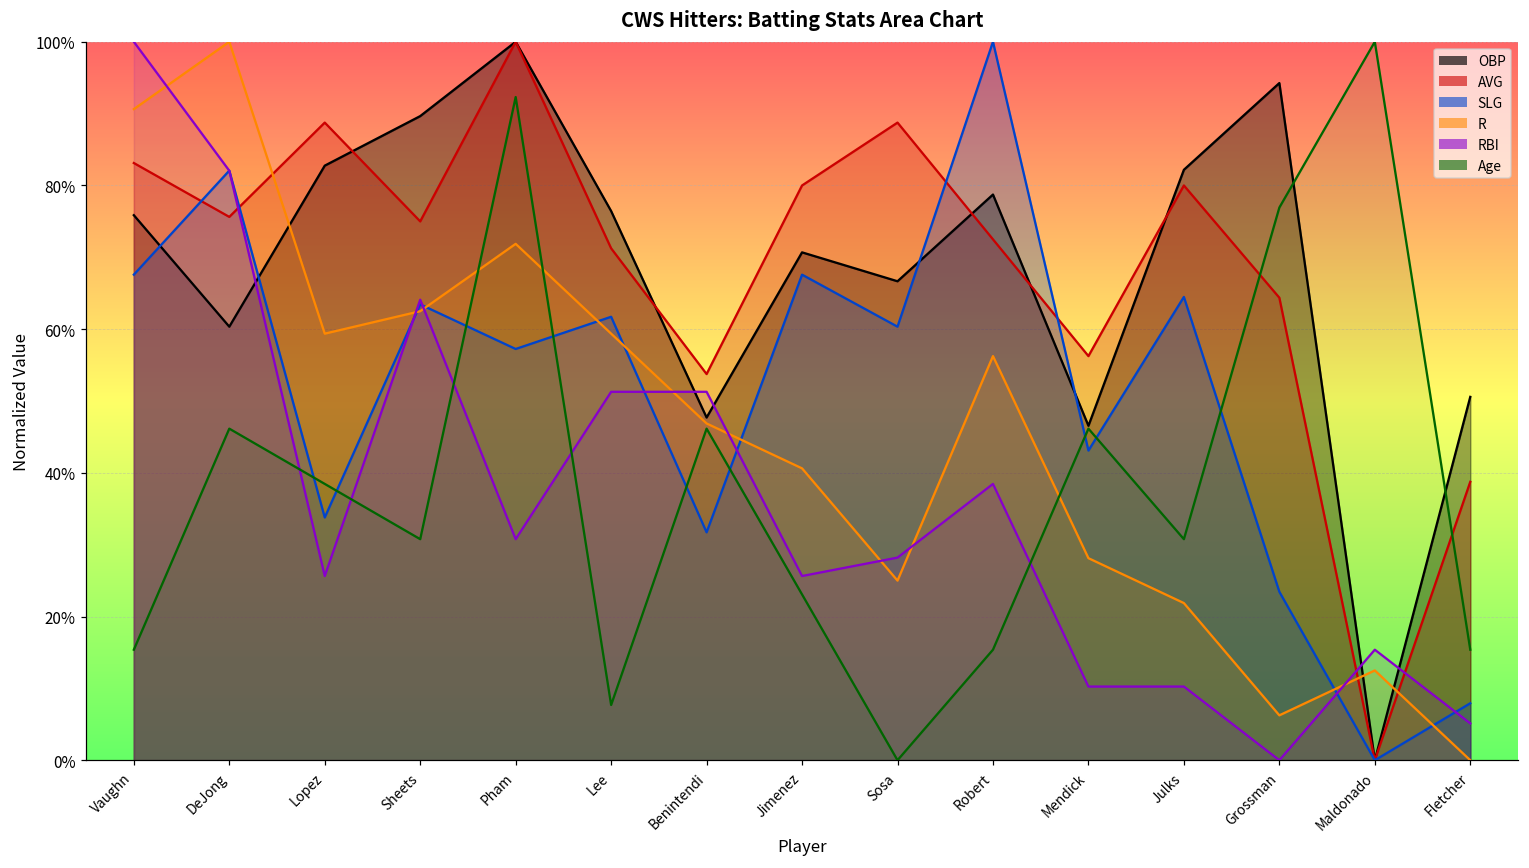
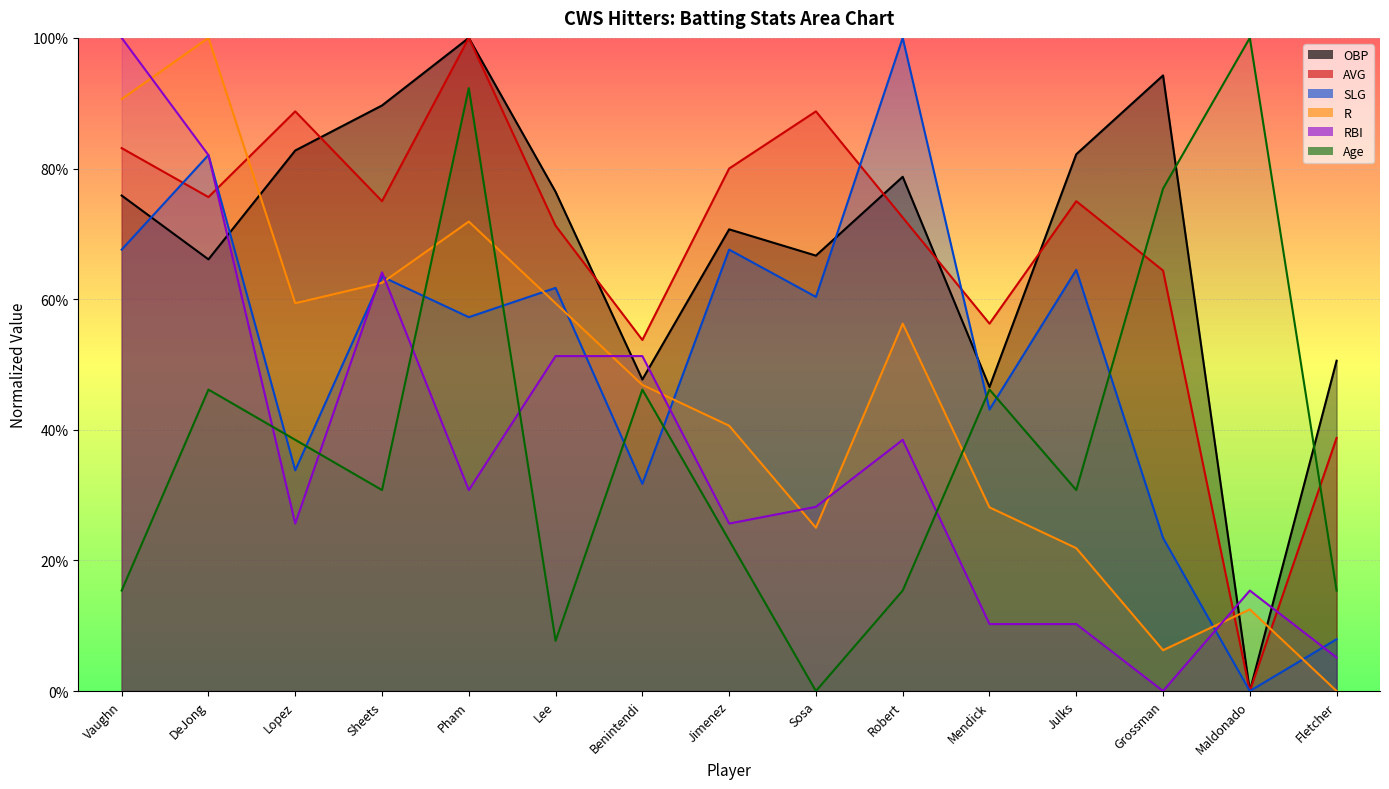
  {
    "OBP": {
      "Vaughn": "76%",
-     "DeJong": "60%",
+     "DeJong": "66%",
      "Lopez": "83%",
      "Sheets": "90%",
      "Lee": "76%",
      "Benintendi": "48%",
      "Jimenez": "71%",
      "Sosa": "67%",
      "Robert": "79%",
      "Mendick": "47%",
      "Julks": "82%",
      "Grossman": "94%",
      "Fletcher": "51%"
    },
    "AVG": {
      "Vaughn": "83%",
      "DeJong": "76%",
      "Lopez": "89%",
      "Sheets": "75%",
      "Lee": "71%",
      "Benintendi": "54%",
      "Jimenez": "80%",
      "Sosa": "89%",
      "Robert": "72%",
      "Mendick": "56%",
-     "Julks": "80%",
+     "Julks": "75%",
      "Grossman": "64%",
      "Fletcher": "39%"
    },
    "SLG": {
      "Vaughn": "68%",
      "Lopez": "34%",
      "Sheets": "63%",
      "Pham": "57%",
      "Lee": "62%",
      "Benintendi": "32%",
      "Jimenez": "68%",
      "Sosa": "60%",
      "Robert": "100%",
      "Mendick": "43%",
      "Julks": "64%",
      "Grossman": "23%",
      "Fletcher": "8%"
    }
  }
